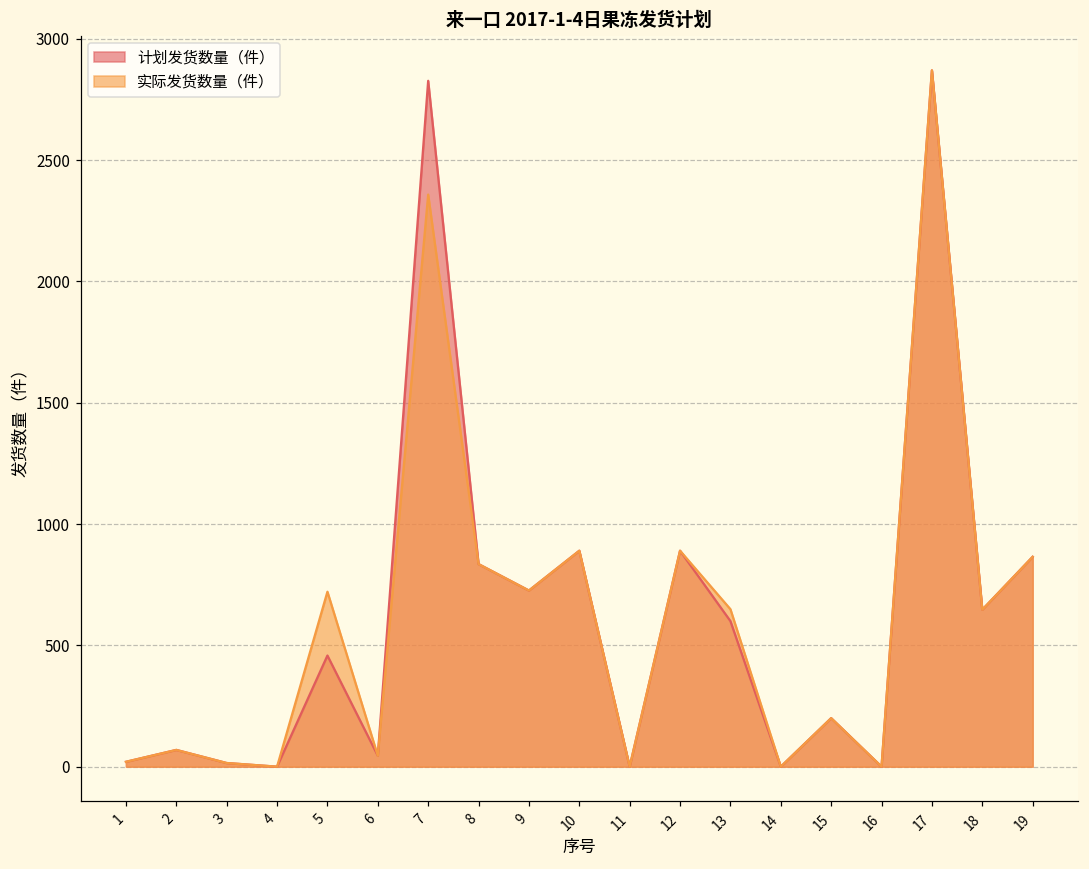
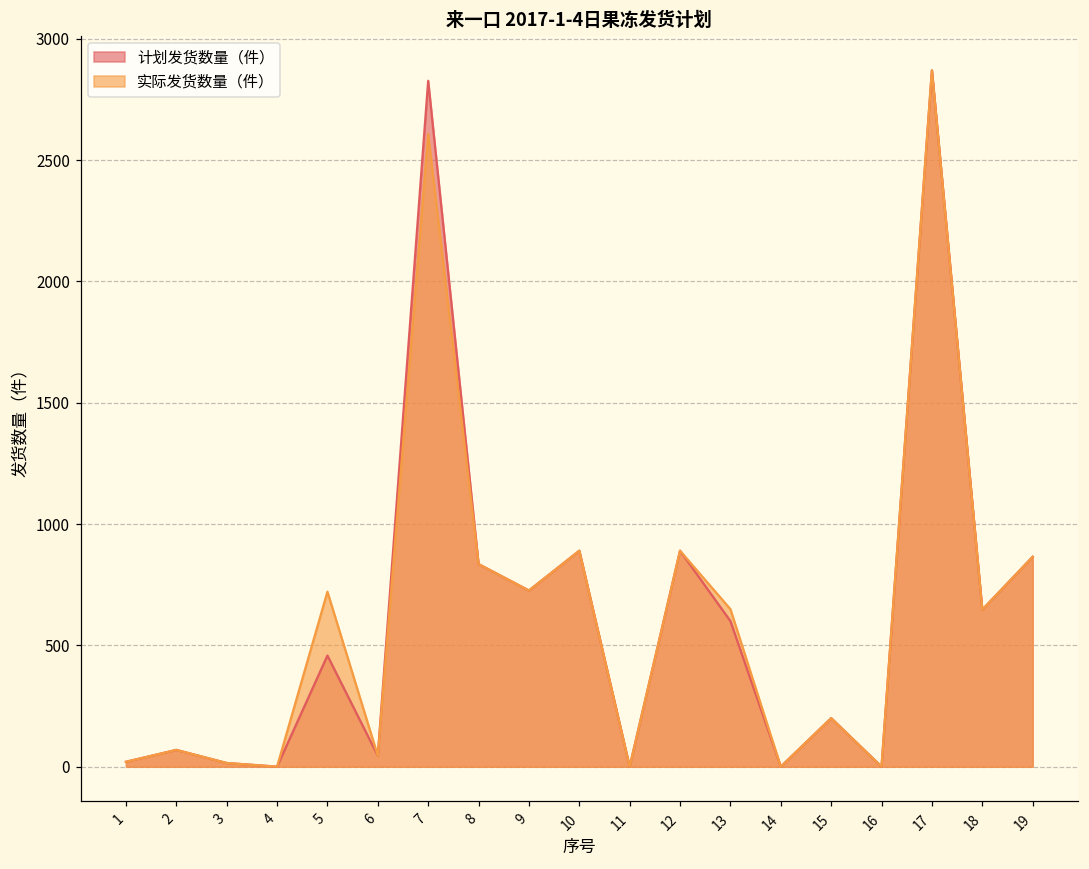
  {
    "计划发货数量（件）": {
      "5": 460,
      "7": 2830,
      "13": 600
    },
    "实际发货数量（件）": {
      "5": 720,
-     "7": 2360,
+     "7": 2610,
      "13": 650
    }
  }
